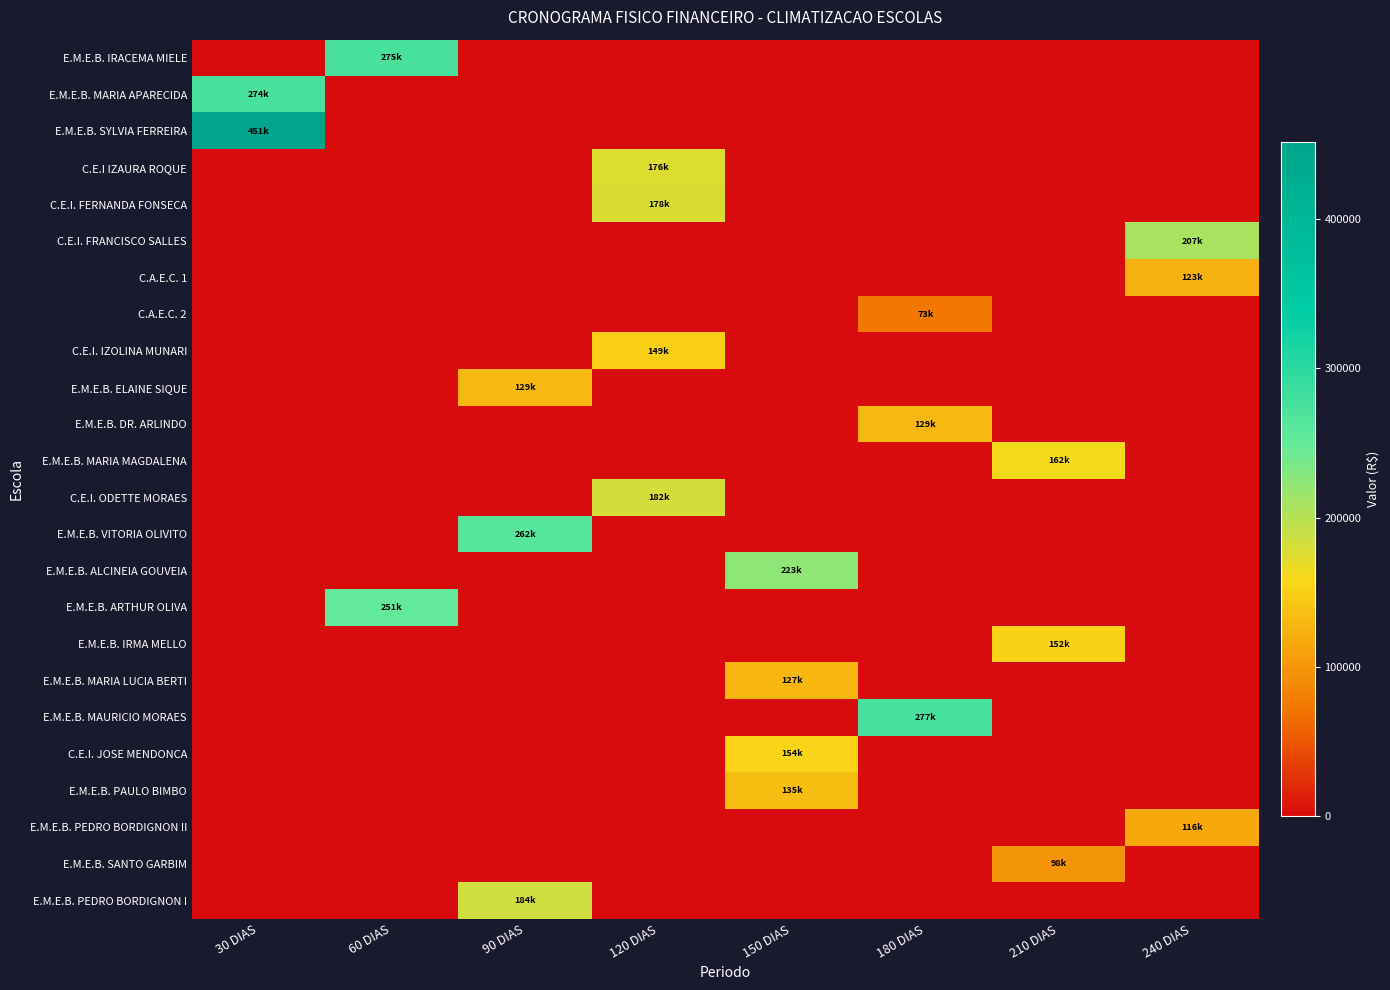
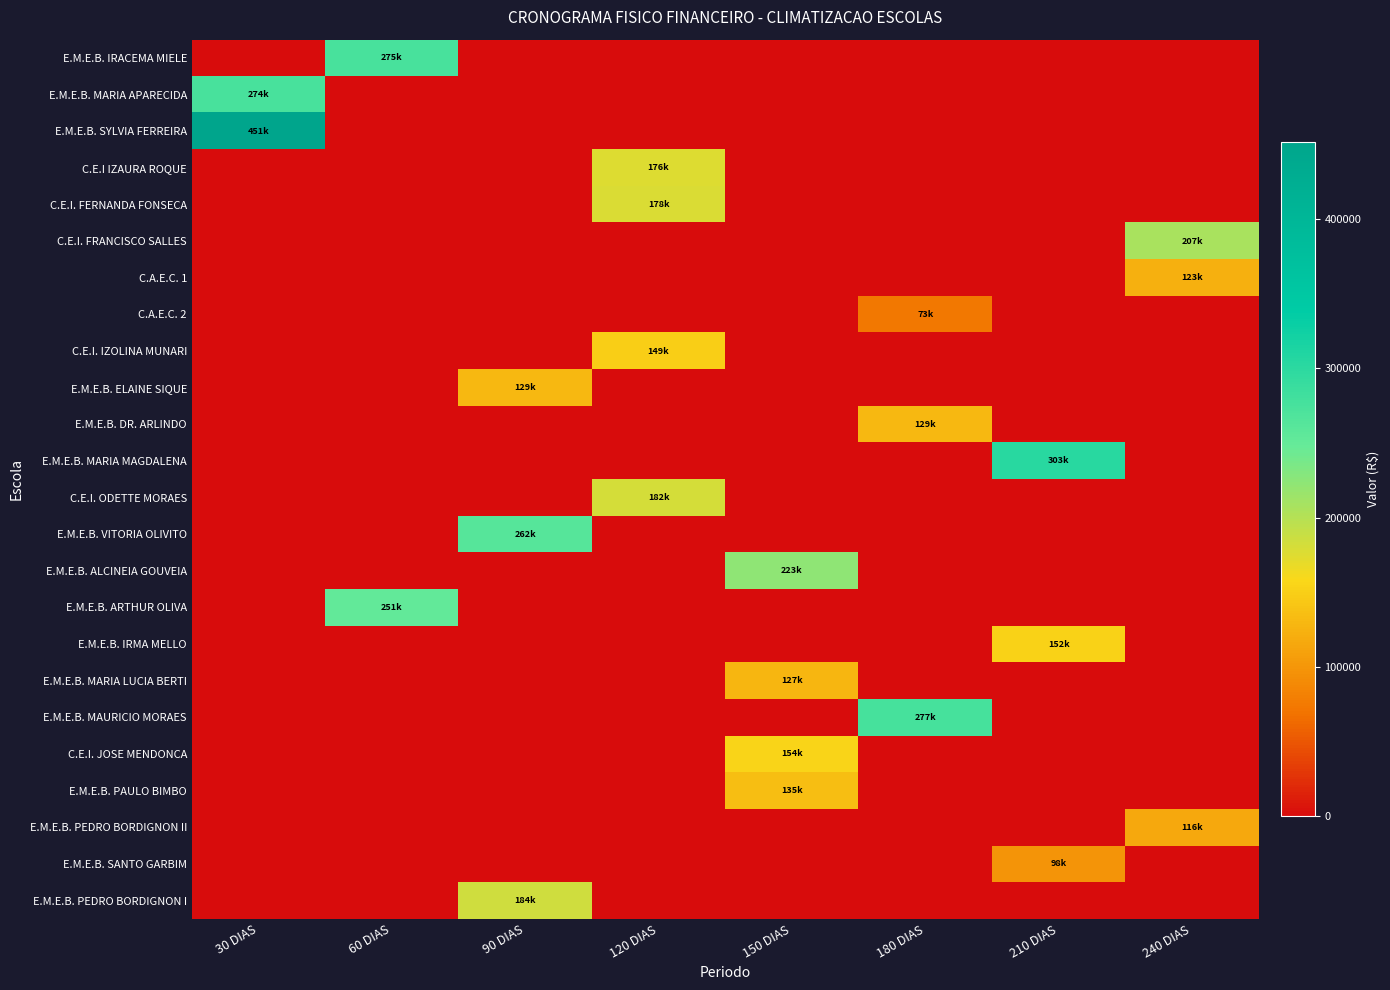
  {
    "E.M.E.B. IRACEMA MIELE": {
      "60 DIAS": "275k"
    },
    "E.M.E.B. MARIA APARECIDA": {
      "30 DIAS": "274k"
    },
    "E.M.E.B. SYLVIA FERREIRA": {
      "30 DIAS": "451k"
    },
    "C.E.I IZAURA ROQUE": {
      "120 DIAS": "176k"
    },
    "C.E.I. FERNANDA FONSECA": {
      "120 DIAS": "178k"
    },
    "C.E.I. FRANCISCO SALLES": {
      "240 DIAS": "207k"
    },
    "C.A.E.C. 1": {
      "240 DIAS": "123k"
    },
    "C.A.E.C. 2": {
      "180 DIAS": "73k"
    },
    "C.E.I. IZOLINA MUNARI": {
      "120 DIAS": "149k"
    },
    "E.M.E.B. ELAINE SIQUE": {
      "90 DIAS": "129k"
    },
    "E.M.E.B. DR. ARLINDO": {
      "180 DIAS": "129k"
    },
    "E.M.E.B. MARIA MAGDALENA": {
-     "210 DIAS": "162k"
+     "210 DIAS": "303k"
    },
    "C.E.I. ODETTE MORAES": {
      "120 DIAS": "182k"
    },
    "E.M.E.B. VITORIA OLIVITO": {
      "90 DIAS": "262k"
    },
    "E.M.E.B. ALCINEIA GOUVEIA": {
      "150 DIAS": "223k"
    },
    "E.M.E.B. ARTHUR OLIVA": {
      "60 DIAS": "251k"
    },
    "E.M.E.B. IRMA MELLO": {
      "210 DIAS": "152k"
    },
    "E.M.E.B. MARIA LUCIA BERTI": {
      "150 DIAS": "127k"
    },
    "E.M.E.B. MAURICIO MORAES": {
      "180 DIAS": "277k"
    },
    "C.E.I. JOSE MENDONCA": {
      "150 DIAS": "154k"
    },
    "E.M.E.B. PAULO BIMBO": {
      "150 DIAS": "135k"
    },
    "E.M.E.B. PEDRO BORDIGNON II": {
      "240 DIAS": "116k"
    },
    "E.M.E.B. SANTO GARBIM": {
      "210 DIAS": "98k"
    },
    "E.M.E.B. PEDRO BORDIGNON I": {
      "90 DIAS": "184k"
    }
  }
